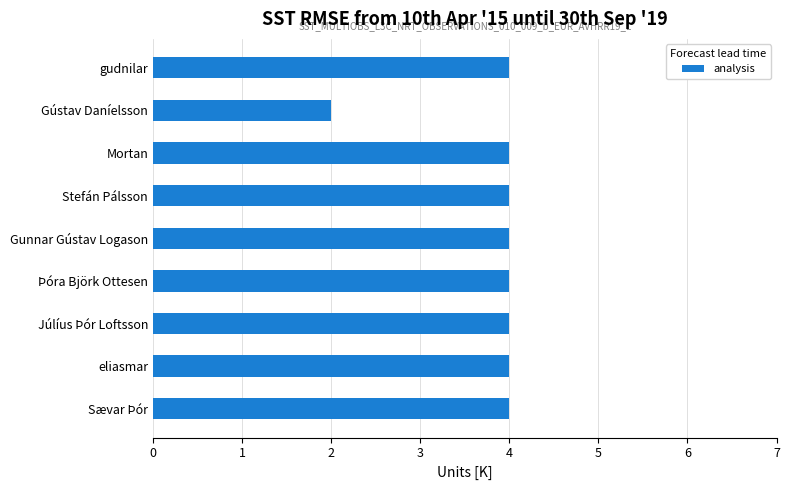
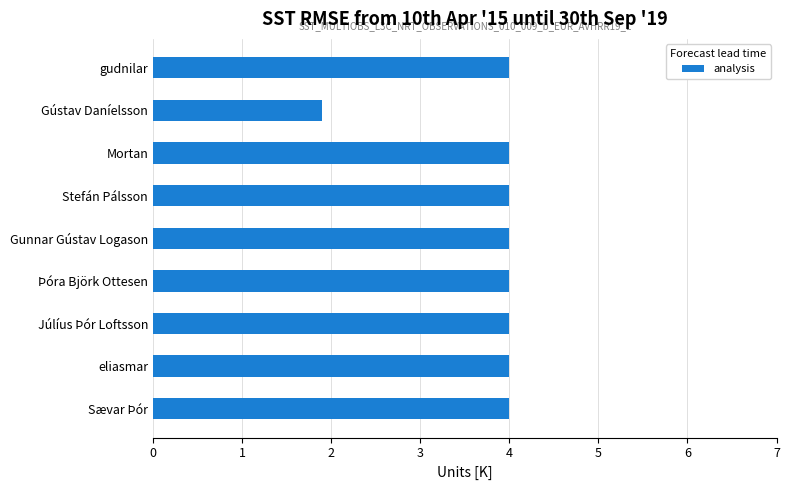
  {
    "gudnilar": 4.0,
-   "Gústav Daníelsson": 2.0,
+   "Gústav Daníelsson": 1.9,
    "Mortan": 4.0,
    "Stefán Pálsson": 4.0,
    "Gunnar Gústav Logason": 4.0,
    "Þóra Björk Ottesen": 4.0,
    "Júlíus Þór Loftsson": 4.0,
    "eliasmar": 4.0,
    "Sævar Þór": 4.0
  }
